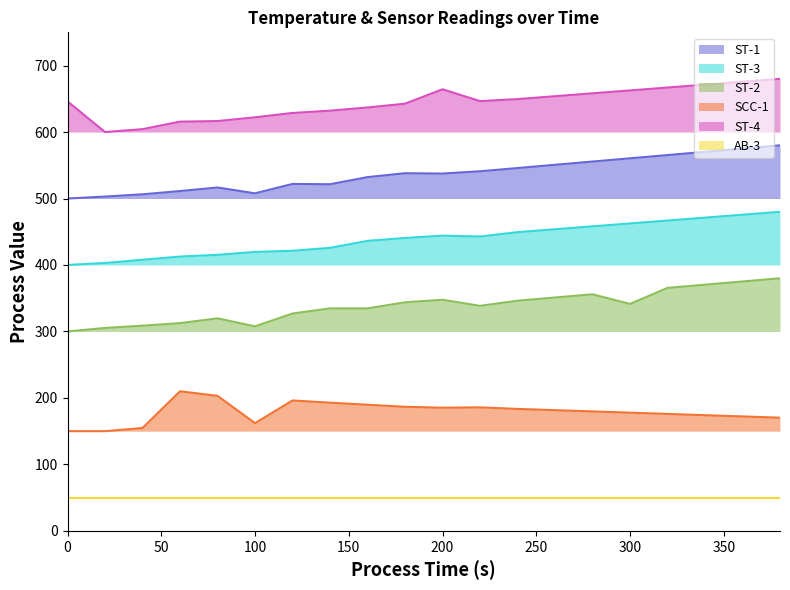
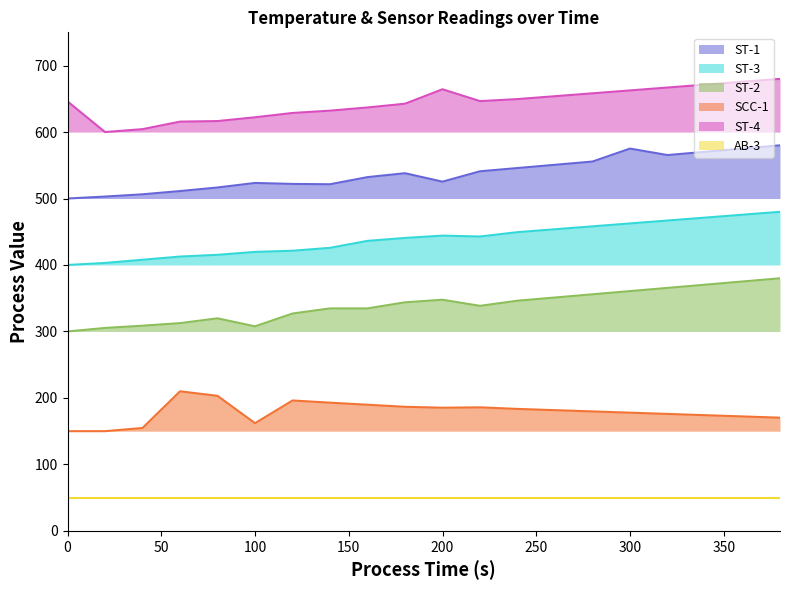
  {
    "ST-1": {
      "0": 500,
-     "100": 510,
-     "200": 540,
-     "300": 560
+     "100": 520,
+     "200": 530,
+     "300": 580
    },
    "ST-3": {
      "0": 400,
      "100": 420,
      "200": 440,
      "300": 460
    },
    "ST-2": {
      "0": 300,
      "100": 310,
      "200": 350,
-     "300": 340
+     "300": 360
    },
    "SCC-1": {
      "0": 150,
      "100": 160,
      "200": 190,
      "300": 180
    },
    "ST-4": {
      "0": 650,
      "100": 620,
      "200": 660,
      "300": 660
    },
    "AB-3": {
      "0": 50,
      "100": 50,
      "200": 50,
      "300": 50
    }
  }
